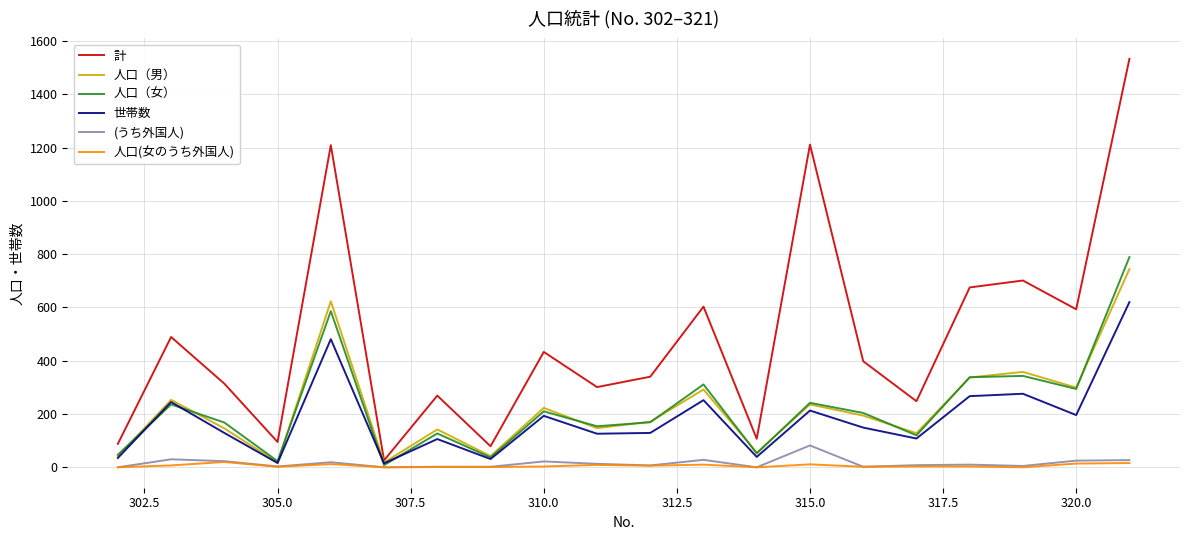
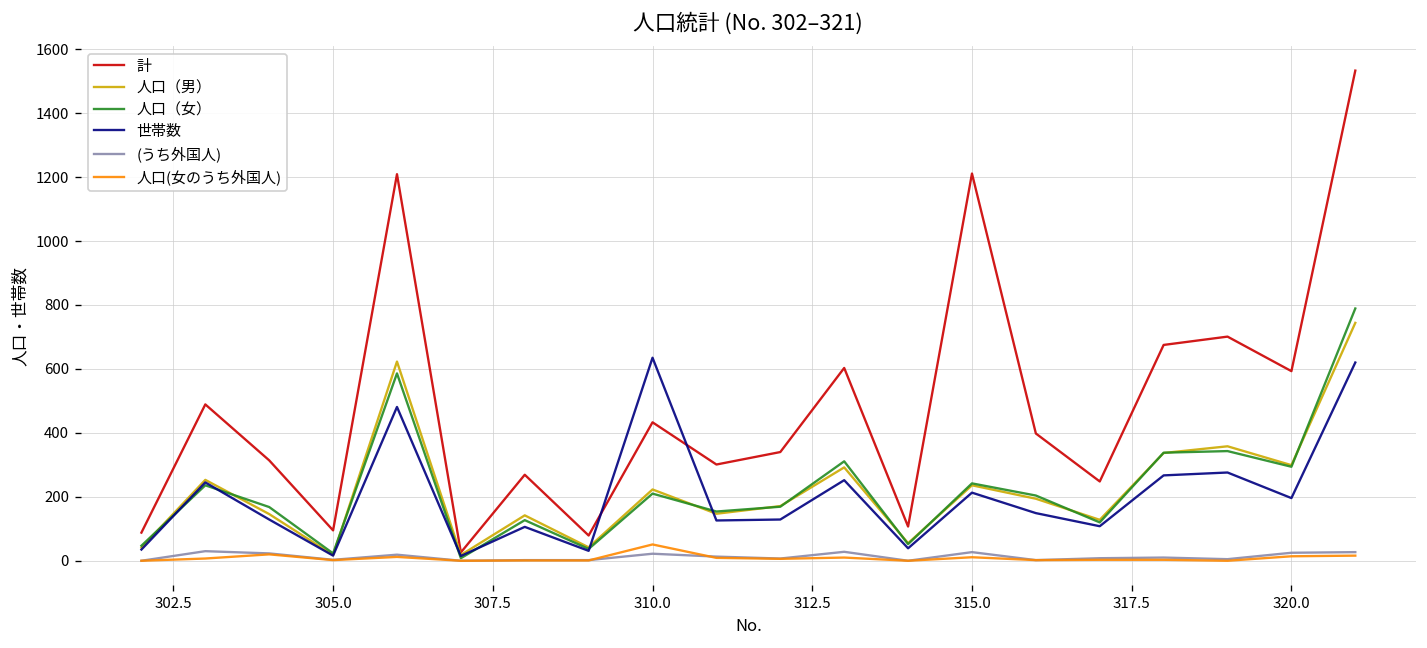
  {
    "計": {
      "305.0": 100,
      "310.0": 430,
      "315.0": 1210,
      "320.0": 590
    },
    "人口（男）": {
      "310.0": 220
    },
    "人口（女）": {
      "310.0": 210
    },
    "世帯数": {
-     "310.0": 190,
+     "310.0": 640,
      "315.0": 210,
      "320.0": 200
    },
    "(うち外国人)": {
      "310.0": 20,
-     "315.0": 80,
+     "315.0": 30,
      "320.0": 30
    },
    "人口(女のうち外国人)": {
-     "310.0": 0,
+     "310.0": 50,
      "315.0": 10,
      "320.0": 10
    }
  }
